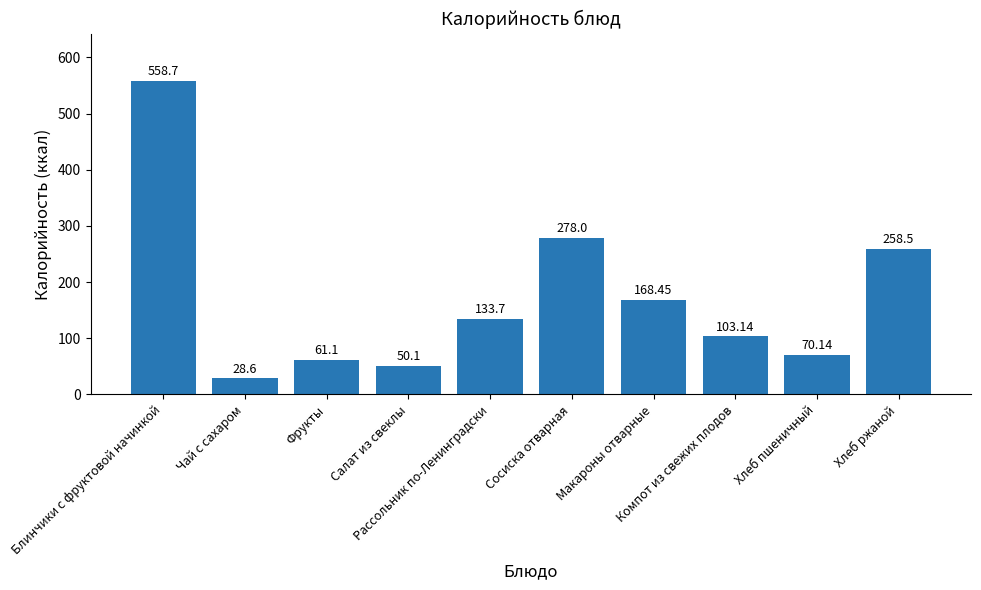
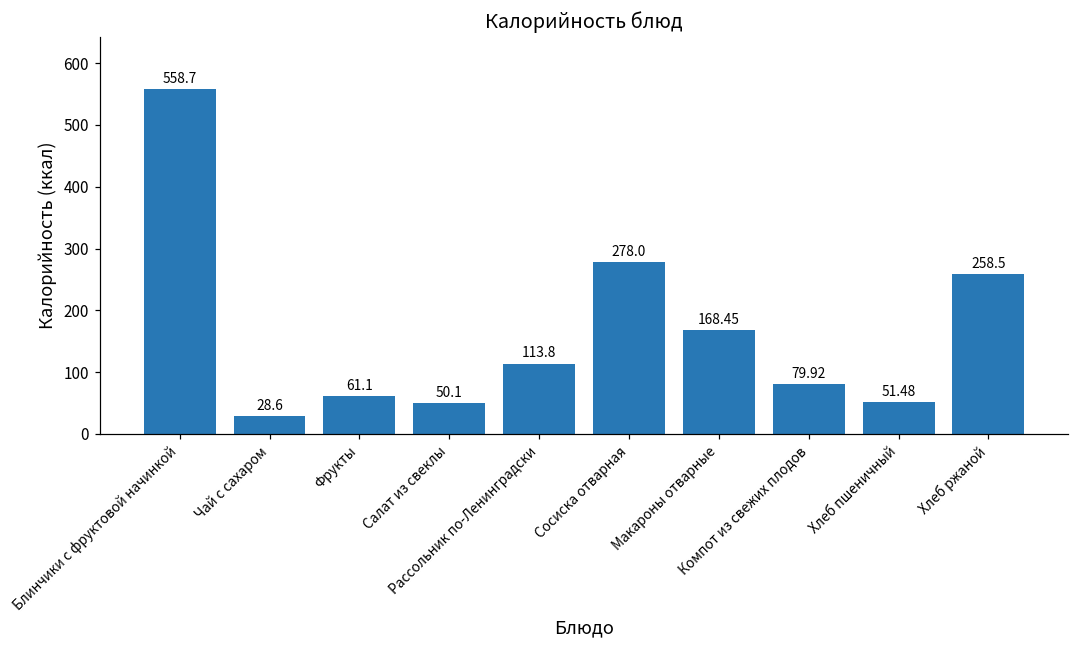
  {
    "Блинчики с фруктовой начинкой": 558.7,
    "Чай с сахаром": 28.6,
    "Фрукты": 61.1,
    "Салат из свеклы": 50.1,
-   "Рассольник по-Ленинградски": 133.7,
+   "Рассольник по-Ленинградски": 113.8,
    "Сосиска отварная": 278.0,
    "Макароны отварные": 168.45,
-   "Компот из свежих плодов": 103.14,
-   "Хлеб пшеничный": 70.14,
+   "Компот из свежих плодов": 79.92,
+   "Хлеб пшеничный": 51.48,
    "Хлеб ржаной": 258.5
  }
